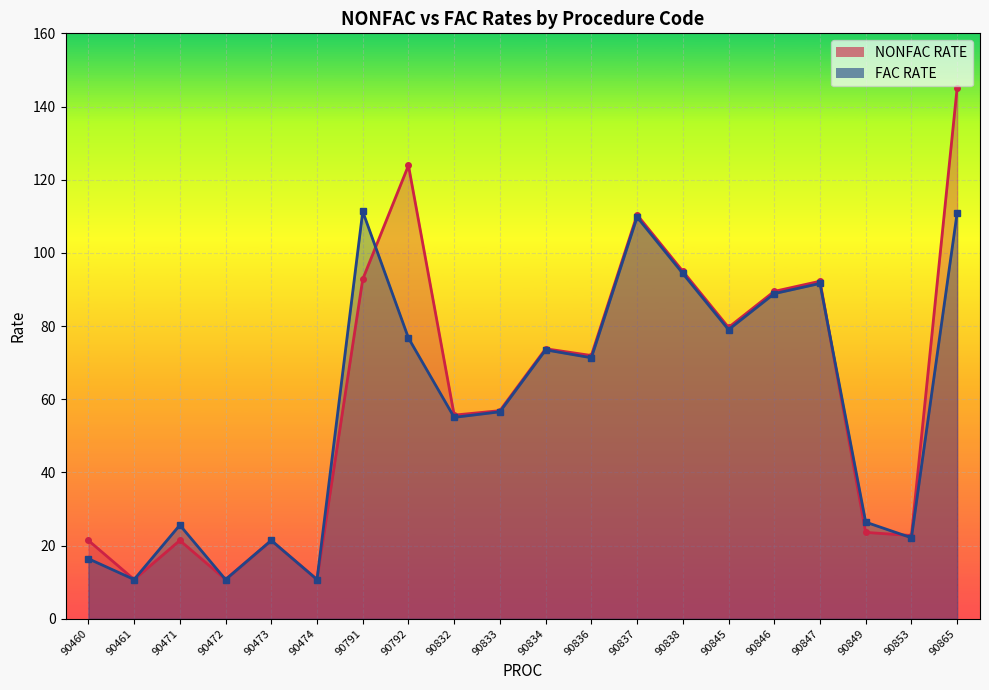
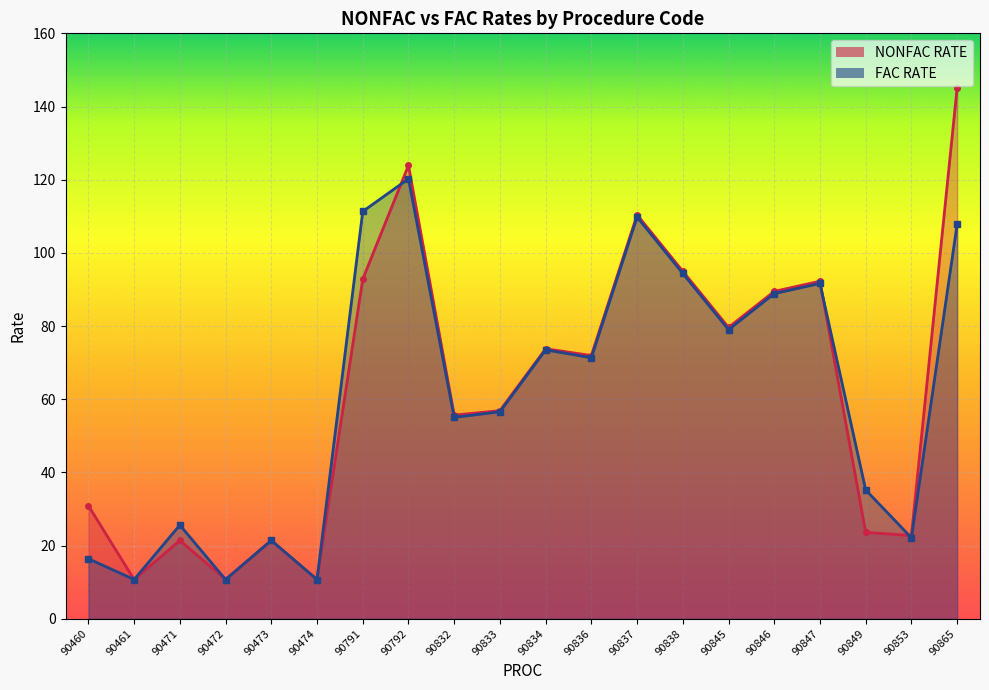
  {
    "NONFAC RATE": {
-     "90460": 21,
+     "90460": 31,
      "90471": 21,
      "90791": 93,
      "90792": 124,
      "90849": 24,
      "90865": 145
    },
    "FAC RATE": {
      "90460": 16,
      "90471": 26,
      "90791": 111,
-     "90792": 77,
-     "90849": 26,
-     "90865": 111
+     "90792": 120,
+     "90849": 35,
+     "90865": 108
    }
  }
